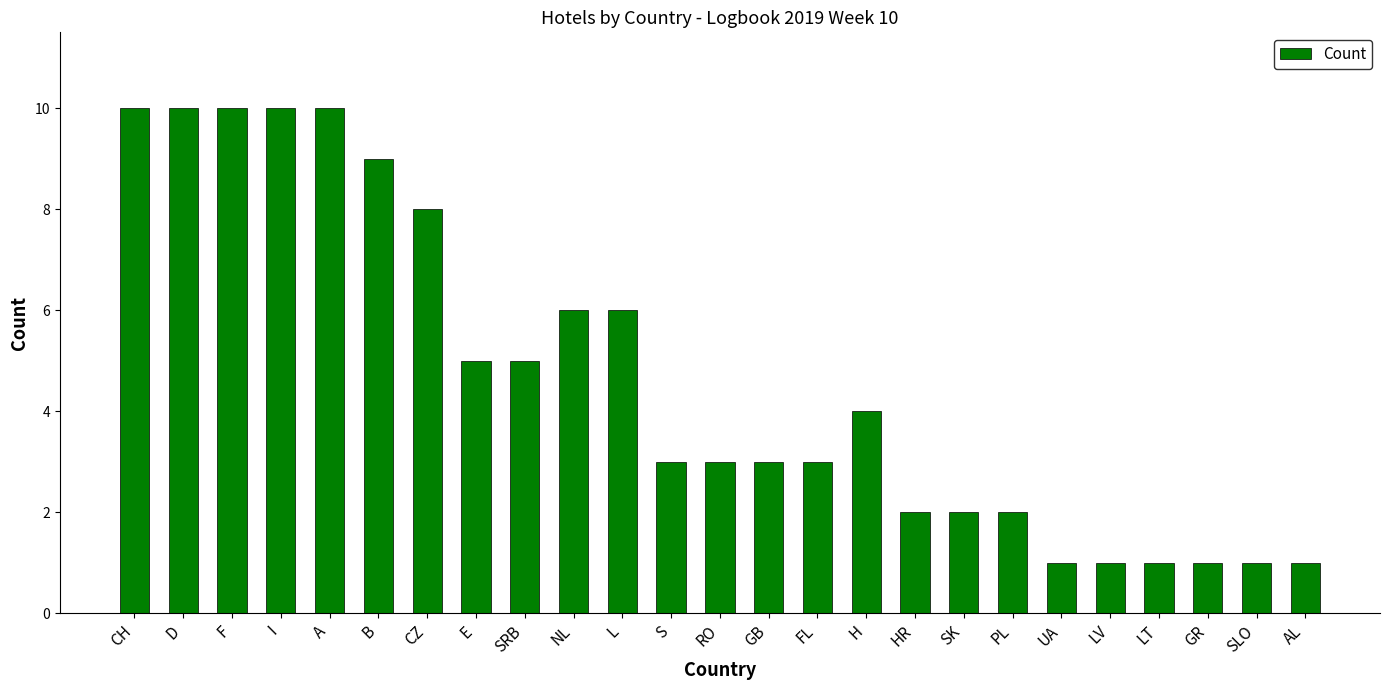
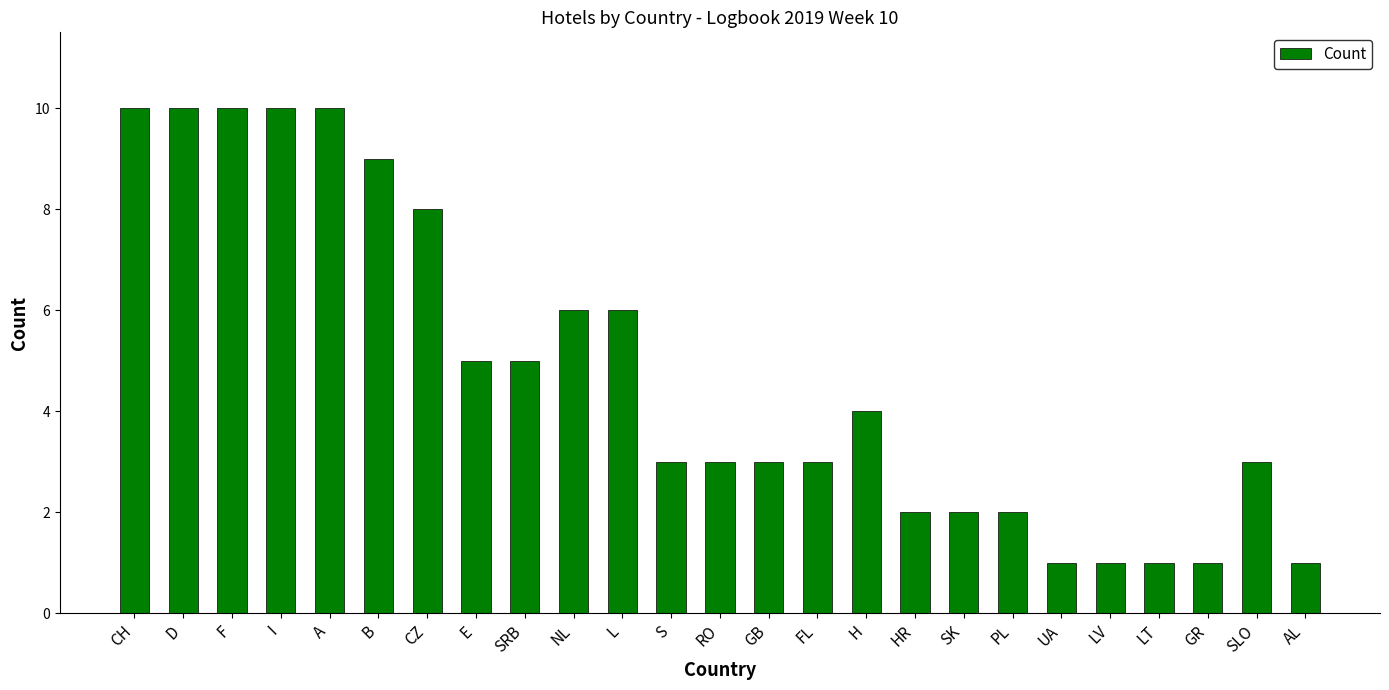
  {
    "CH": 10,
    "D": 10,
    "F": 10,
    "I": 10,
    "A": 10,
    "B": 9,
    "CZ": 8,
    "E": 5,
    "SRB": 5,
    "NL": 6,
    "L": 6,
    "S": 3,
    "RO": 3,
    "GB": 3,
    "FL": 3,
    "H": 4,
    "HR": 2,
    "SK": 2,
    "PL": 2,
    "UA": 1,
    "LV": 1,
    "LT": 1,
    "GR": 1,
-   "SLO": 1,
+   "SLO": 3,
    "AL": 1
  }
